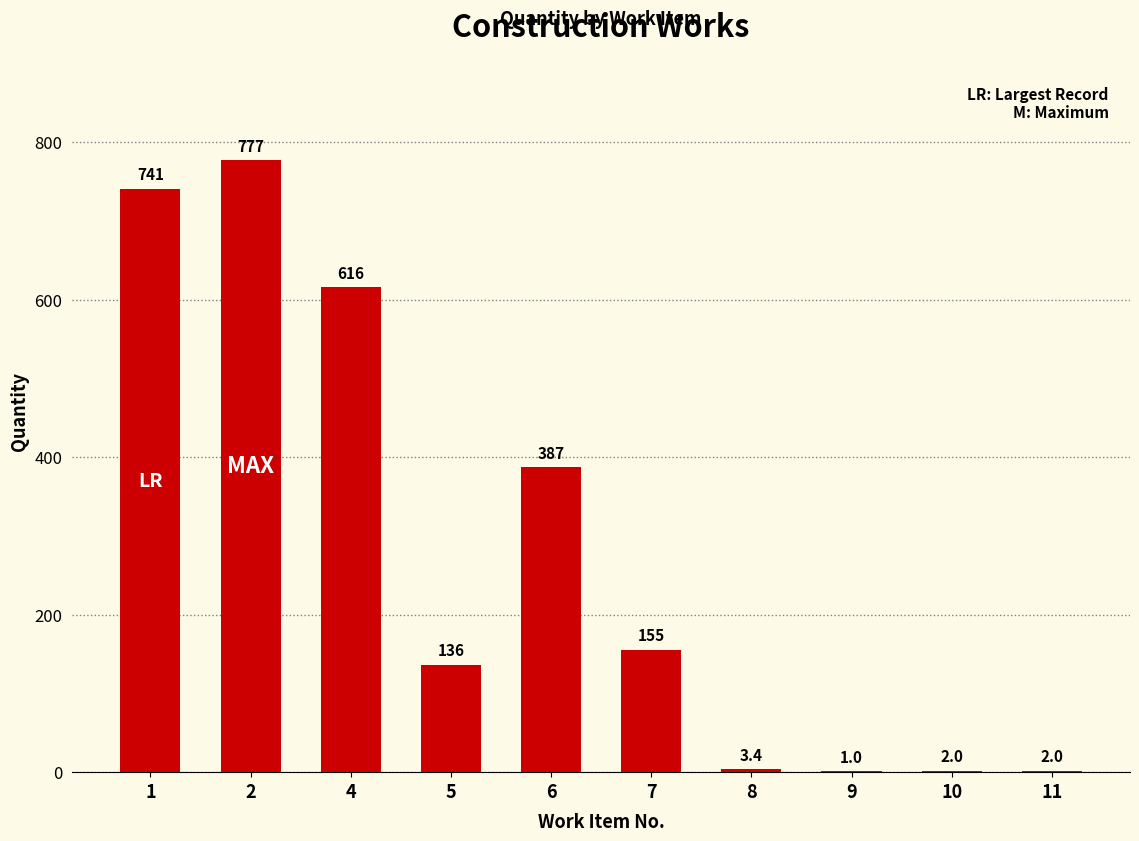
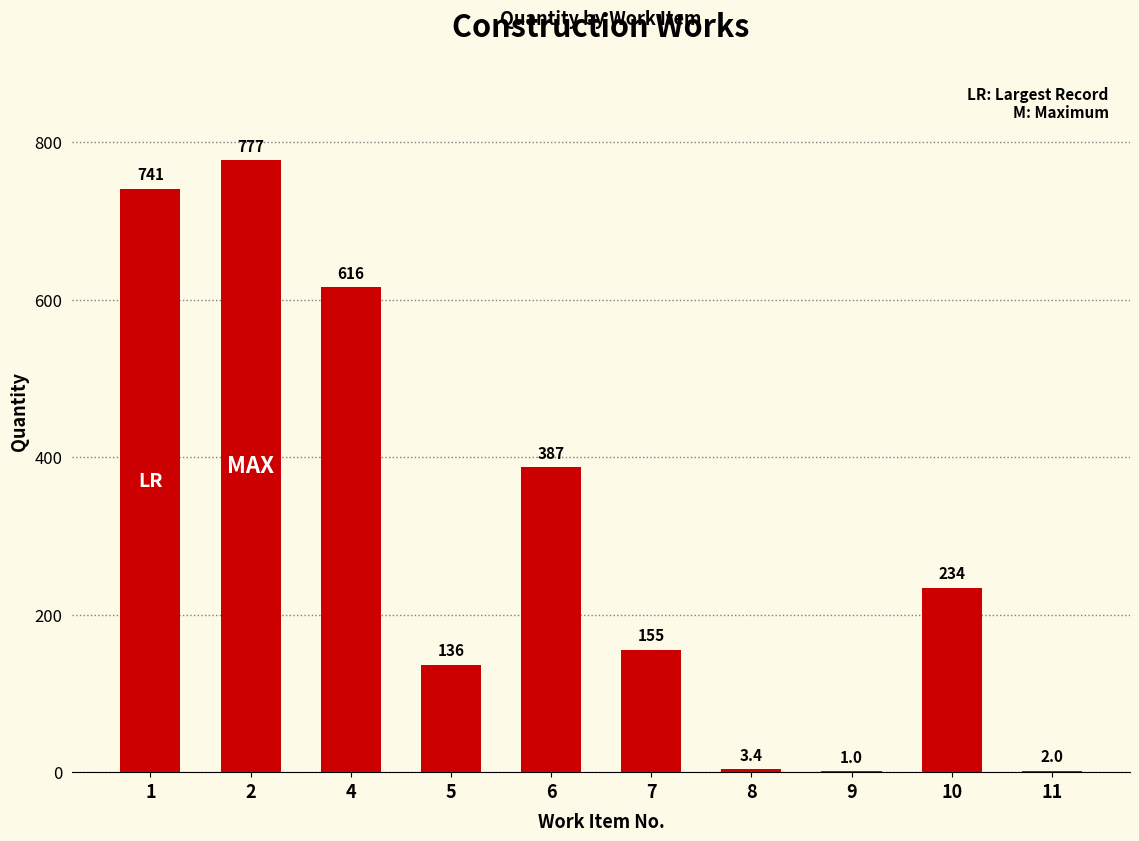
  {
    "1": 741,
    "2": 777,
    "4": 616,
    "5": 136,
    "6": 387,
    "7": 155,
    "8": 3.4,
    "9": 1.0,
-   "10": 2.0,
+   "10": 234,
    "11": 2.0
  }
